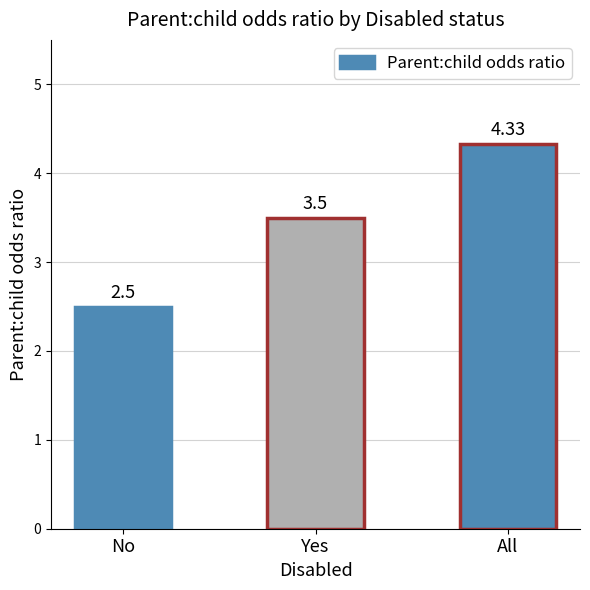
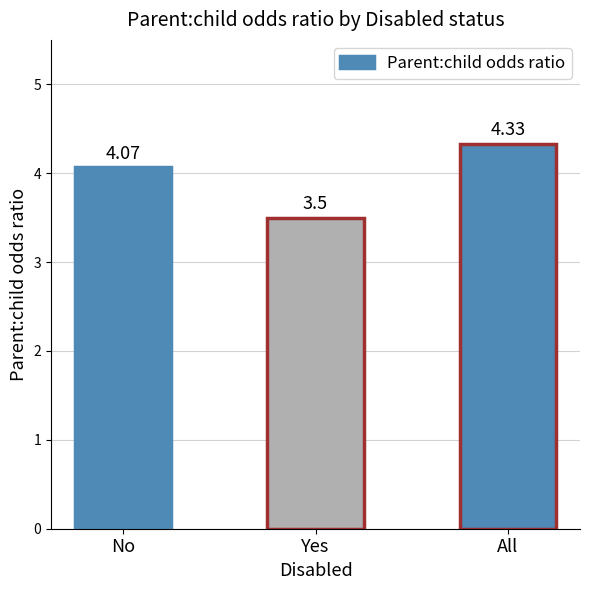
  {
-   "No": 2.5,
+   "No": 4.07,
    "Yes": 3.5,
    "All": 4.33
  }
